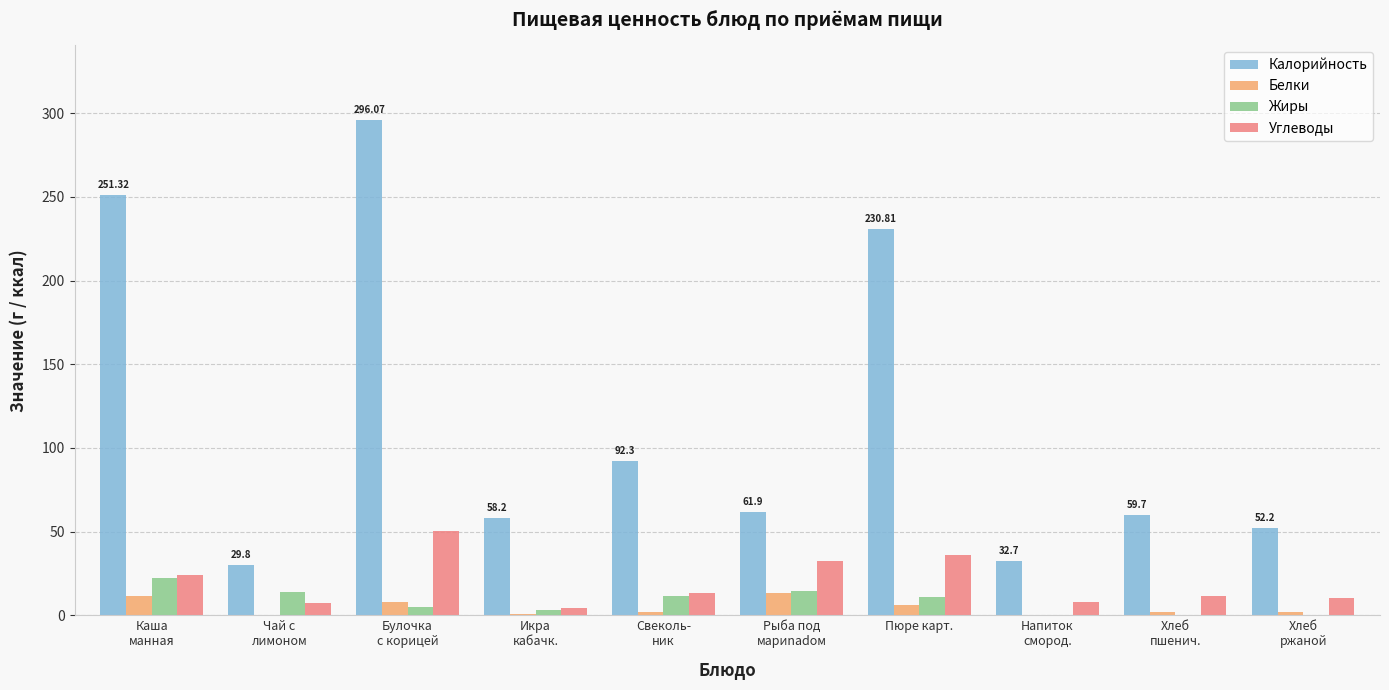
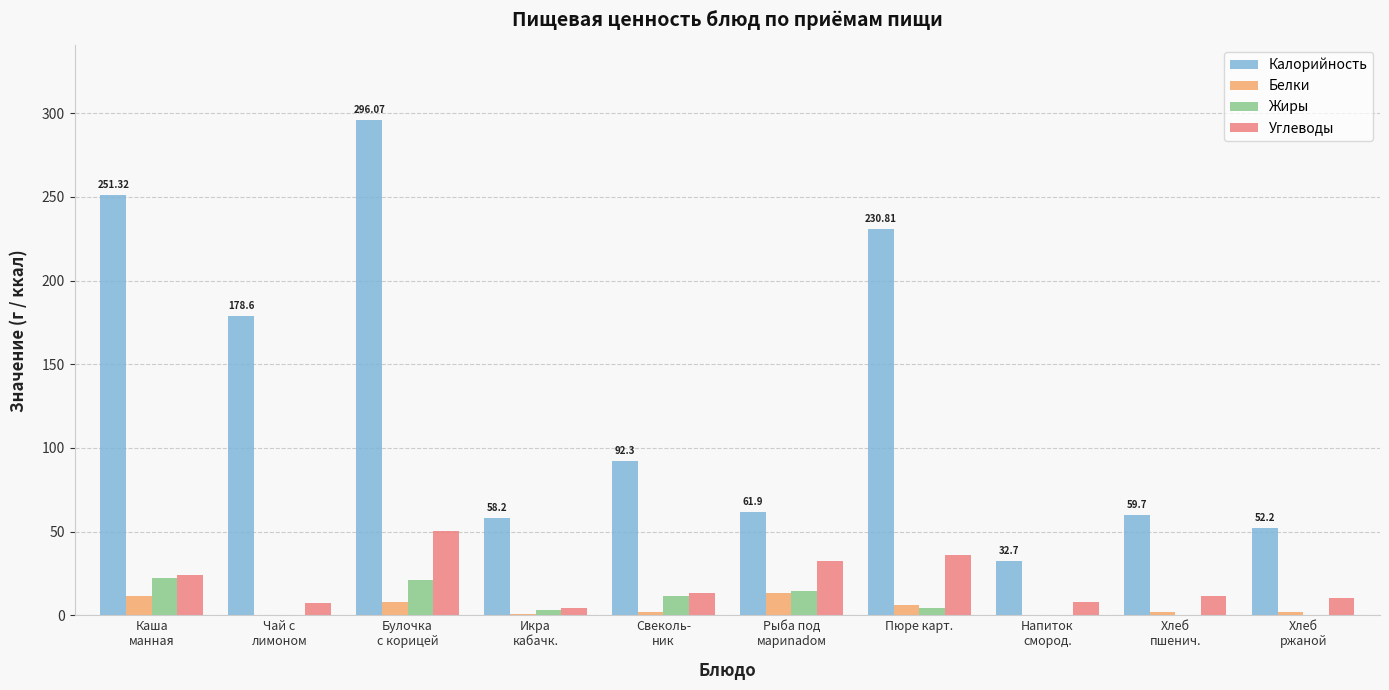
  {
    "Калорийность": {
      "Каша манная": 251.32,
-     "Чай с лимоном": 29.8,
+     "Чай с лимоном": 178.6,
      "Булочка с корицей": 296.07,
      "Икра кабачк.": 58.2,
      "Свеколь- ник": 92.3,
      "Рыба под мариnadом": 61.9,
      "Пюре карт.": 230.81,
      "Напиток смород.": 32.7,
      "Хлеб пшенич.": 59.7,
      "Хлеб ржаной": 52.2
    },
    "Жиры": {
      "Каша манная": 22,
-     "Чай с лимоном": 14,
-     "Булочка с корицей": 5,
+     "Чай с лимоном": 0,
+     "Булочка с корицей": 21,
      "Икра кабачк.": 3,
      "Свеколь- ник": 11,
      "Рыба под мариnadом": 15,
-     "Пюре карт.": 11
+     "Пюре карт.": 4
    }
  }
